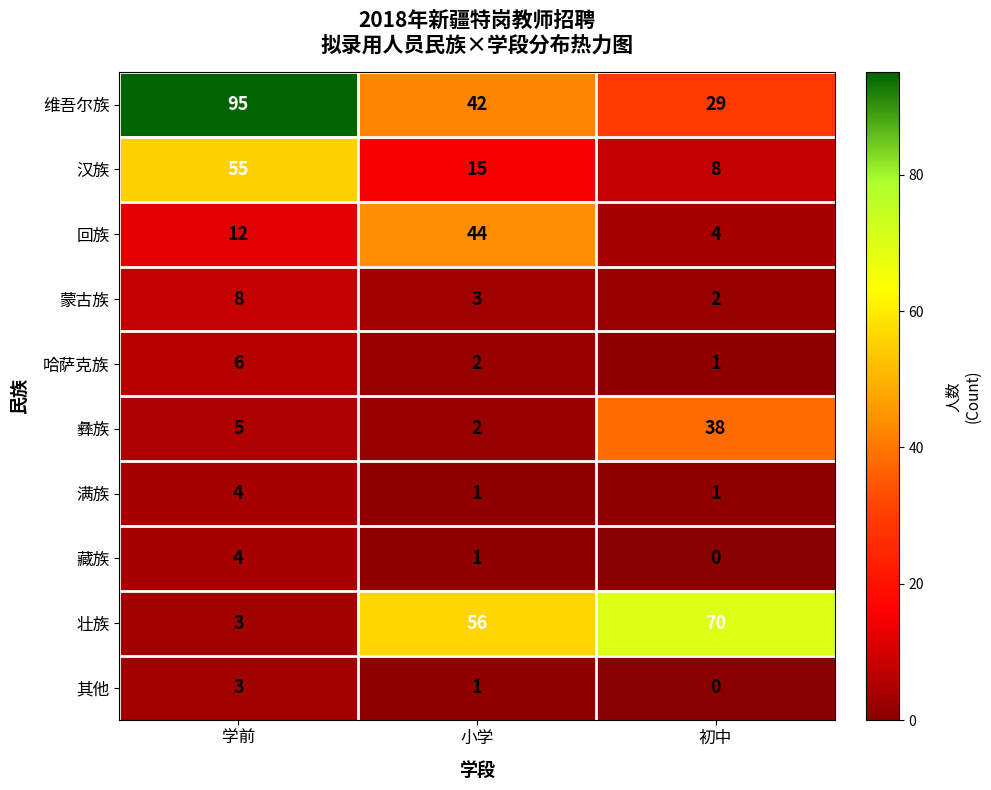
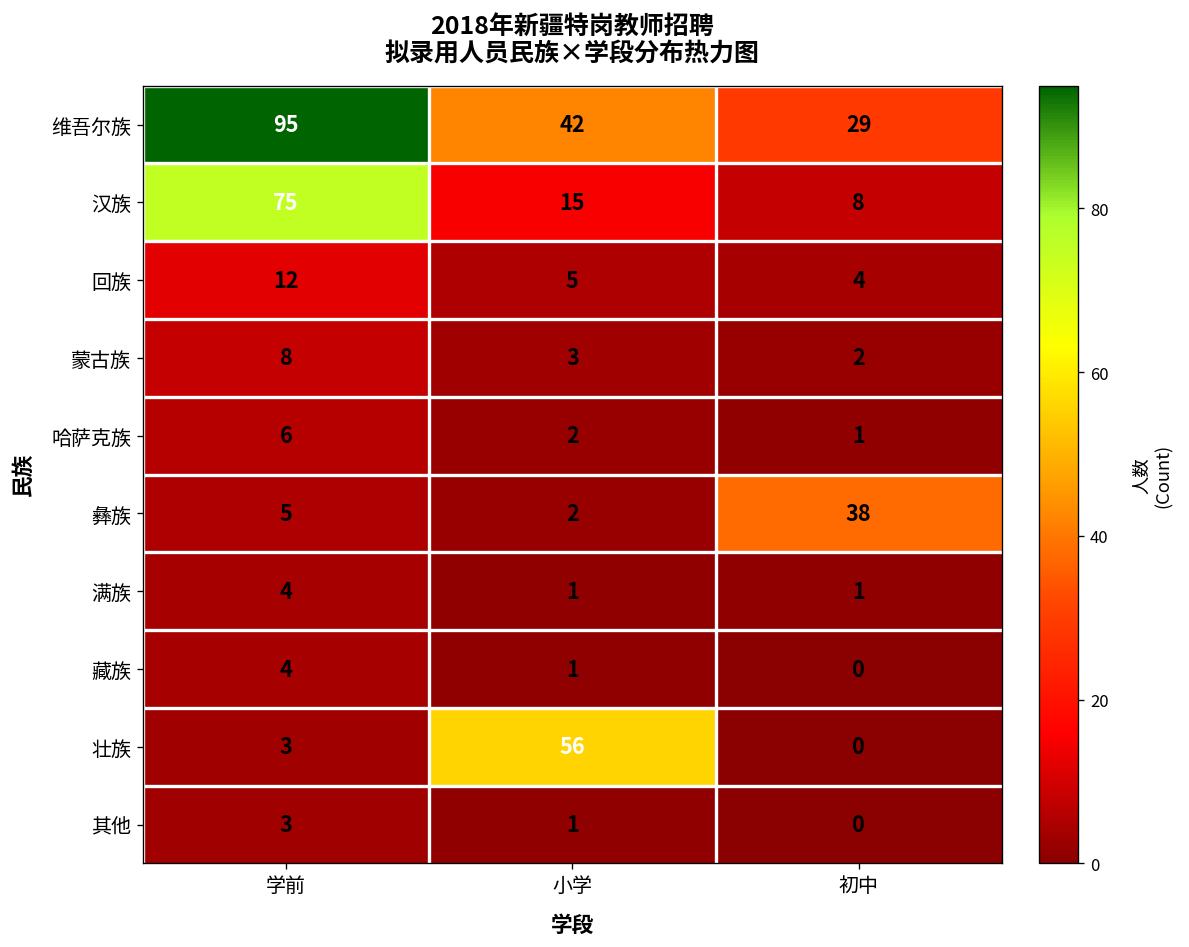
  {
    "维吾尔族": {
      "学前": 95,
      "小学": 42,
      "初中": 29
    },
    "汉族": {
-     "学前": 55,
+     "学前": 75,
      "小学": 15,
      "初中": 8
    },
    "回族": {
      "学前": 12,
-     "小学": 44,
+     "小学": 5,
      "初中": 4
    },
    "蒙古族": {
      "学前": 8,
      "小学": 3,
      "初中": 2
    },
    "哈萨克族": {
      "学前": 6,
      "小学": 2,
      "初中": 1
    },
    "彝族": {
      "学前": 5,
      "小学": 2,
      "初中": 38
    },
    "满族": {
      "学前": 4,
      "小学": 1,
      "初中": 1
    },
    "藏族": {
      "学前": 4,
      "小学": 1,
      "初中": 0
    },
    "壮族": {
      "学前": 3,
      "小学": 56,
-     "初中": 70
+     "初中": 0
    },
    "其他": {
      "学前": 3,
      "小学": 1,
      "初中": 0
    }
  }
